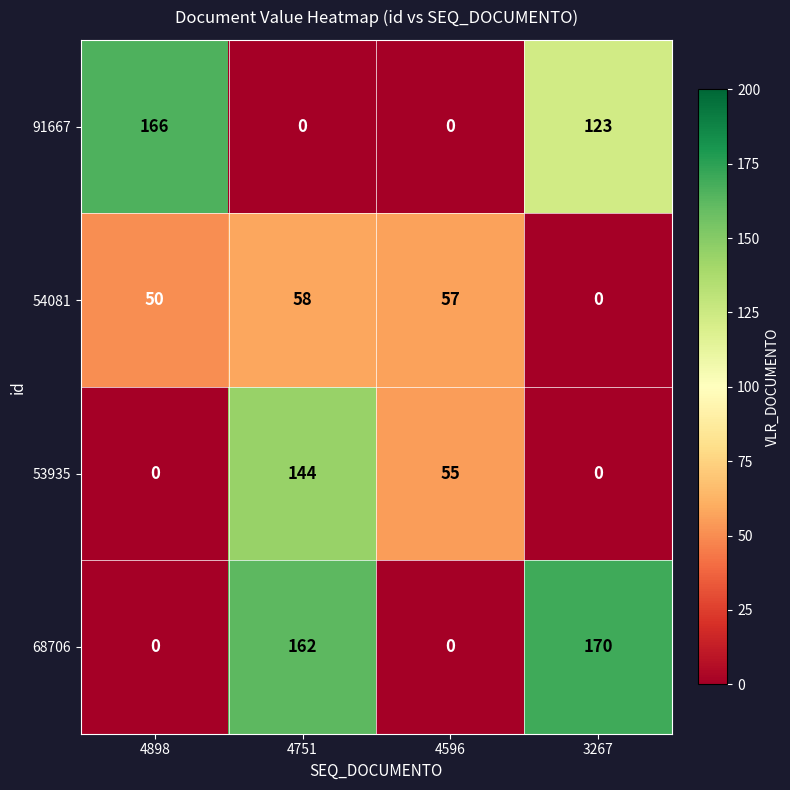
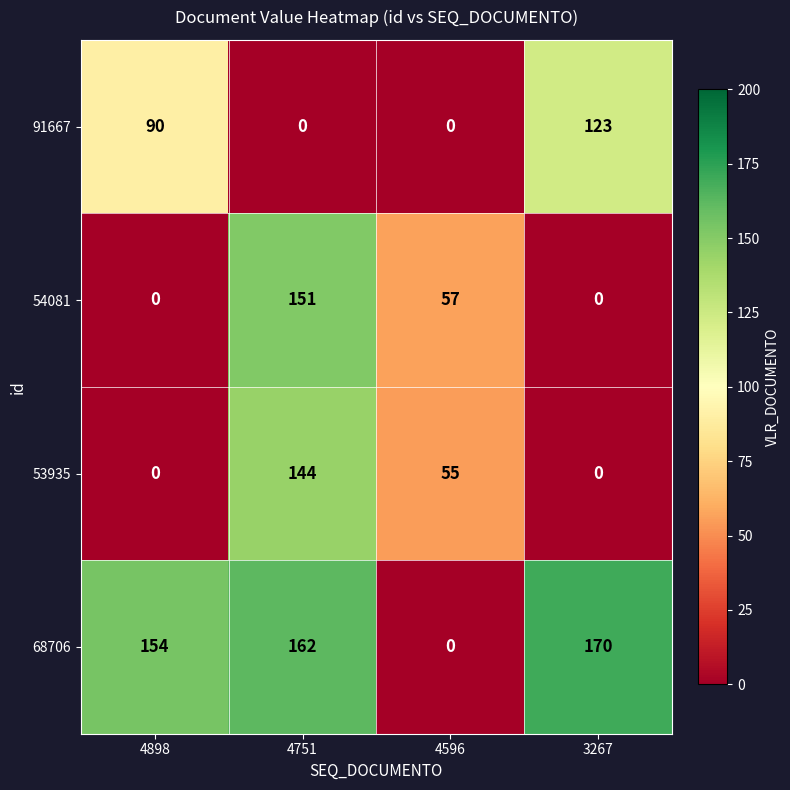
  {
    "91667": {
-     "4898": 166,
+     "4898": 90,
      "4751": 0,
      "4596": 0,
      "3267": 123
    },
    "54081": {
-     "4898": 50,
-     "4751": 58,
+     "4898": 0,
+     "4751": 151,
      "4596": 57,
      "3267": 0
    },
    "53935": {
      "4898": 0,
      "4751": 144,
      "4596": 55,
      "3267": 0
    },
    "68706": {
-     "4898": 0,
+     "4898": 154,
      "4751": 162,
      "4596": 0,
      "3267": 170
    }
  }
